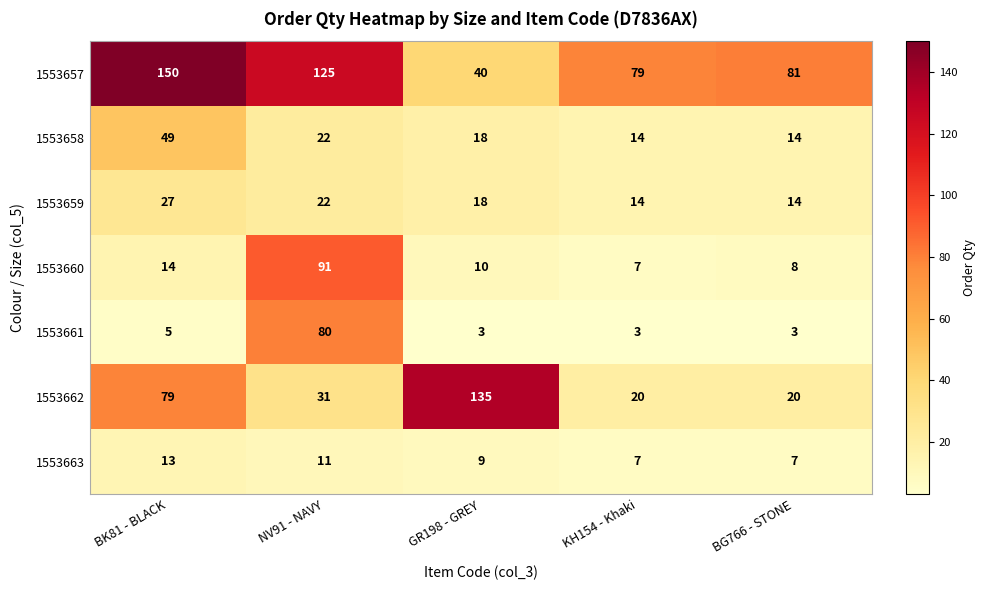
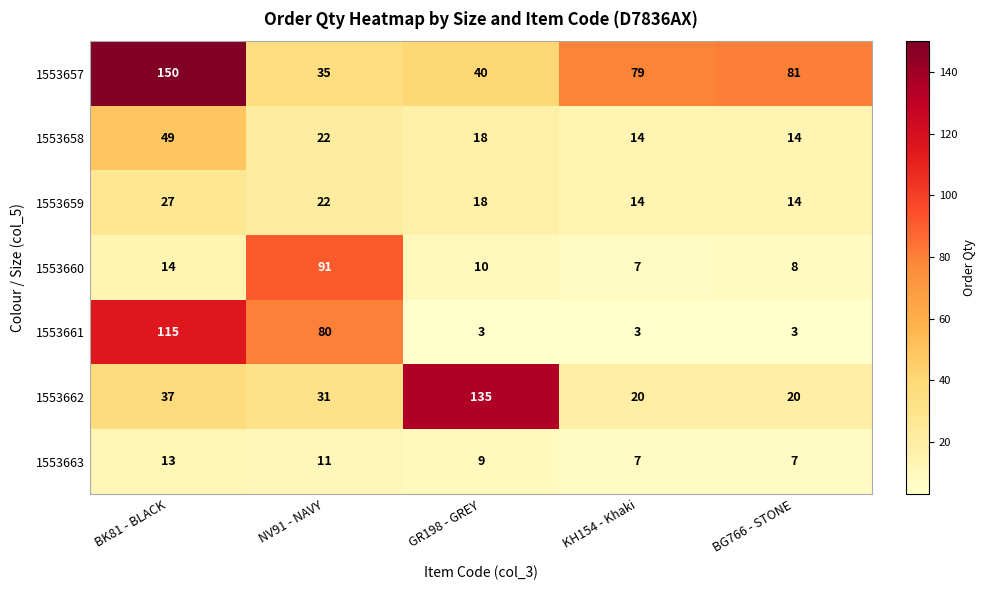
  {
    "1553657": {
      "BK81 - BLACK": 150,
-     "NV91 - NAVY": 125,
+     "NV91 - NAVY": 35,
      "GR198 - GREY": 40,
      "KH154 - Khaki": 79,
      "BG766 - STONE": 81
    },
    "1553658": {
      "BK81 - BLACK": 49,
      "NV91 - NAVY": 22,
      "GR198 - GREY": 18,
      "KH154 - Khaki": 14,
      "BG766 - STONE": 14
    },
    "1553659": {
      "BK81 - BLACK": 27,
      "NV91 - NAVY": 22,
      "GR198 - GREY": 18,
      "KH154 - Khaki": 14,
      "BG766 - STONE": 14
    },
    "1553660": {
      "BK81 - BLACK": 14,
      "NV91 - NAVY": 91,
      "GR198 - GREY": 10,
      "KH154 - Khaki": 7,
      "BG766 - STONE": 8
    },
    "1553661": {
-     "BK81 - BLACK": 5,
+     "BK81 - BLACK": 115,
      "NV91 - NAVY": 80,
      "GR198 - GREY": 3,
      "KH154 - Khaki": 3,
      "BG766 - STONE": 3
    },
    "1553662": {
-     "BK81 - BLACK": 79,
+     "BK81 - BLACK": 37,
      "NV91 - NAVY": 31,
      "GR198 - GREY": 135,
      "KH154 - Khaki": 20,
      "BG766 - STONE": 20
    },
    "1553663": {
      "BK81 - BLACK": 13,
      "NV91 - NAVY": 11,
      "GR198 - GREY": 9,
      "KH154 - Khaki": 7,
      "BG766 - STONE": 7
    }
  }
